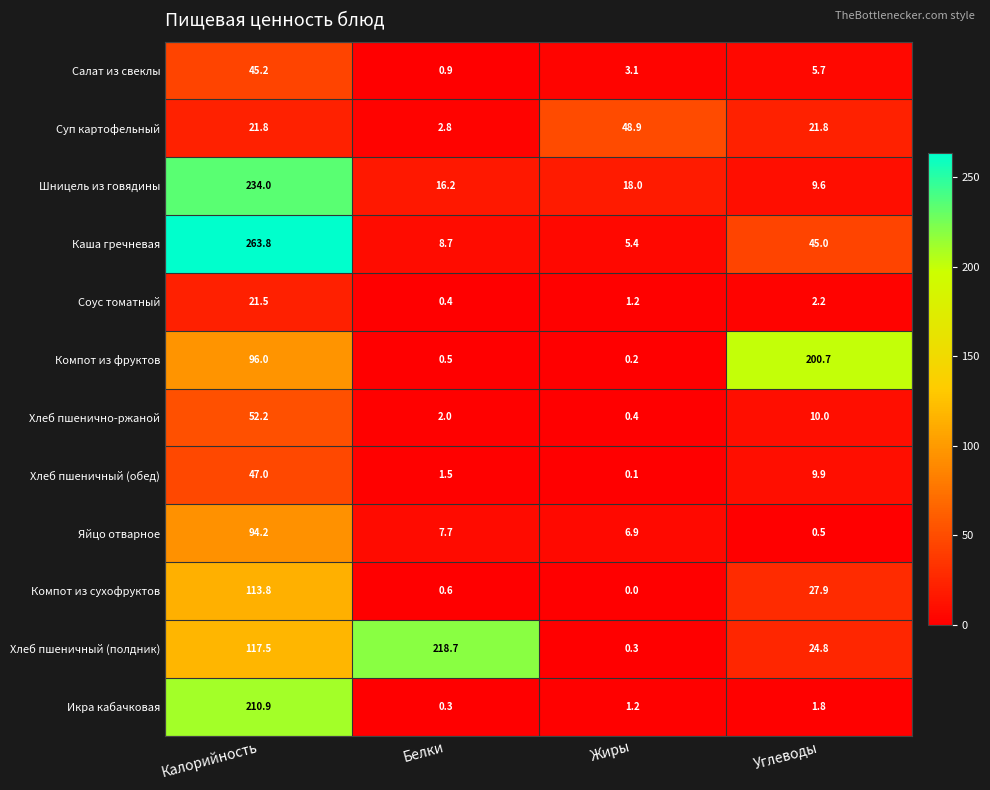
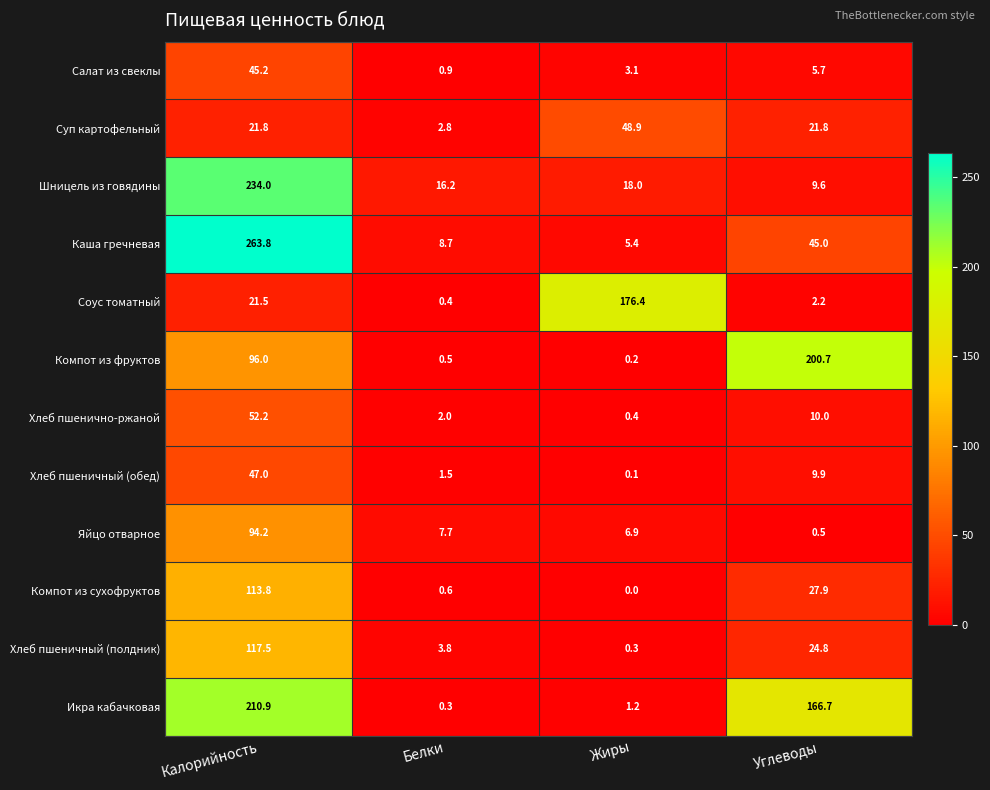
  {
    "Салат из свеклы": {
      "Калорийность": 45.2,
      "Белки": 0.9,
      "Жиры": 3.1,
      "Углеводы": 5.7
    },
    "Суп картофельный": {
      "Калорийность": 21.8,
      "Белки": 2.8,
      "Жиры": 48.9,
      "Углеводы": 21.8
    },
    "Шницель из говядины": {
      "Калорийность": 234.0,
      "Белки": 16.2,
      "Жиры": 18.0,
      "Углеводы": 9.6
    },
    "Каша гречневая": {
      "Калорийность": 263.8,
      "Белки": 8.7,
      "Жиры": 5.4,
      "Углеводы": 45.0
    },
    "Соус томатный": {
      "Калорийность": 21.5,
      "Белки": 0.4,
-     "Жиры": 1.2,
+     "Жиры": 176.4,
      "Углеводы": 2.2
    },
    "Компот из фруктов": {
      "Калорийность": 96.0,
      "Белки": 0.5,
      "Жиры": 0.2,
      "Углеводы": 200.7
    },
    "Хлеб пшенично-ржаной": {
      "Калорийность": 52.2,
      "Белки": 2.0,
      "Жиры": 0.4,
      "Углеводы": 10.0
    },
    "Хлеб пшеничный (обед)": {
      "Калорийность": 47.0,
      "Белки": 1.5,
      "Жиры": 0.1,
      "Углеводы": 9.9
    },
    "Яйцо отварное": {
      "Калорийность": 94.2,
      "Белки": 7.7,
      "Жиры": 6.9,
      "Углеводы": 0.5
    },
    "Компот из сухофруктов": {
      "Калорийность": 113.8,
      "Белки": 0.6,
      "Жиры": 0.0,
      "Углеводы": 27.9
    },
    "Хлеб пшеничный (полдник)": {
      "Калорийность": 117.5,
-     "Белки": 218.7,
+     "Белки": 3.8,
      "Жиры": 0.3,
      "Углеводы": 24.8
    },
    "Икра кабачковая": {
      "Калорийность": 210.9,
      "Белки": 0.3,
      "Жиры": 1.2,
-     "Углеводы": 1.8
+     "Углеводы": 166.7
    }
  }
